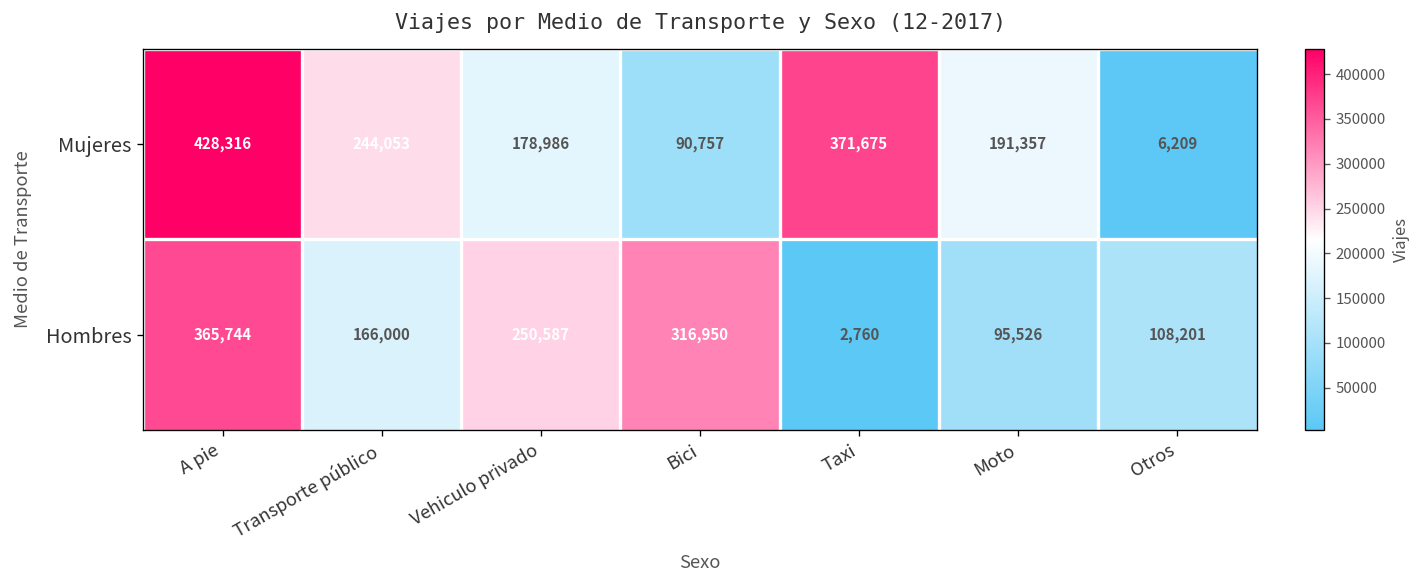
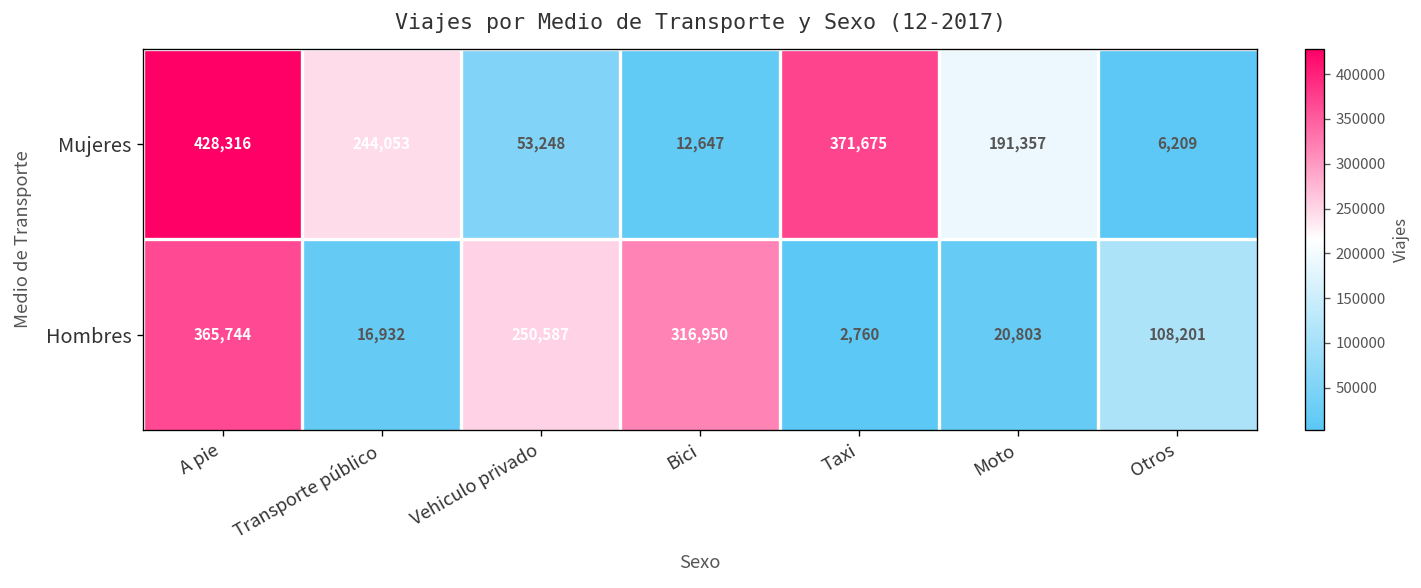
  {
    "Mujeres": {
      "A pie": "428,316",
-     "Vehiculo privado": "178,986",
-     "Bici": "90,757",
+     "Vehiculo privado": "53,248",
+     "Bici": "12,647",
      "Taxi": "371,675",
      "Moto": "191,357",
      "Otros": "6,209"
    },
    "Hombres": {
      "A pie": "365,744",
-     "Transporte público": "166,000",
+     "Transporte público": "16,932",
      "Bici": "316,950",
      "Taxi": "2,760",
-     "Moto": "95,526",
+     "Moto": "20,803",
      "Otros": "108,201"
    }
  }
